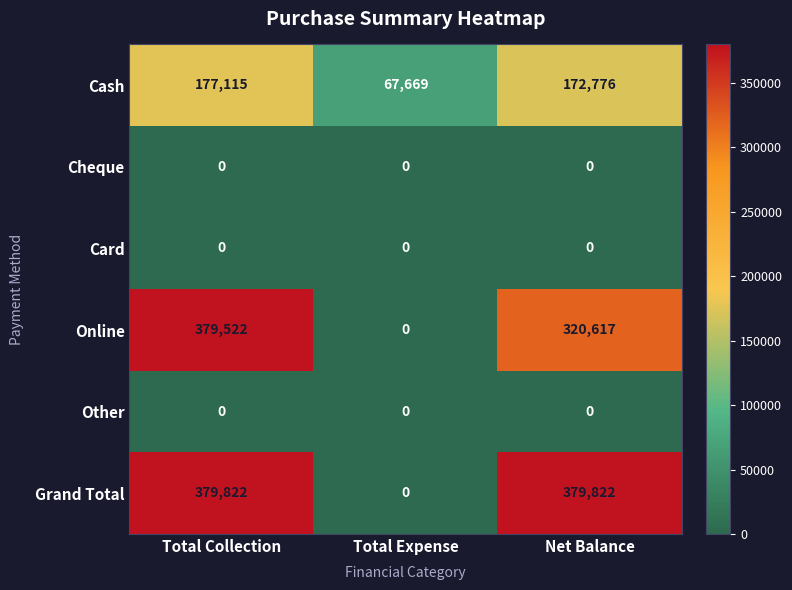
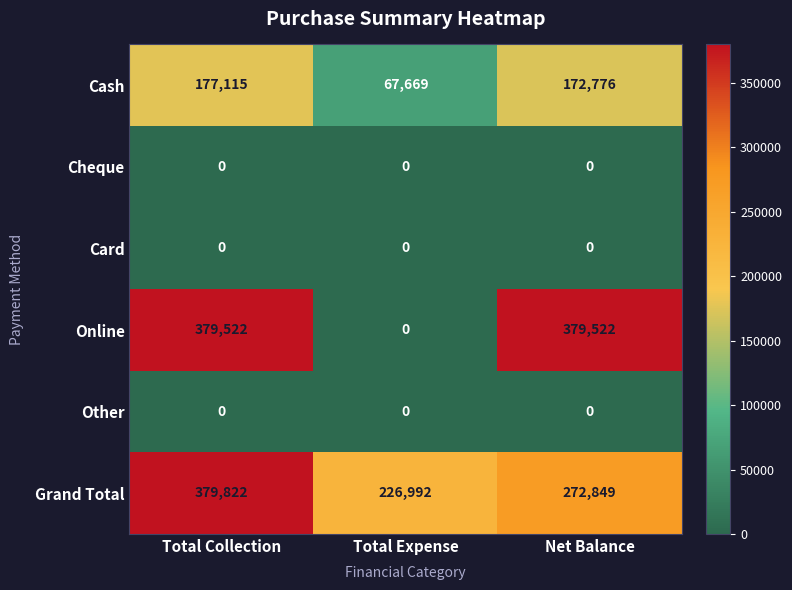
  {
    "Cash": {
      "Total Collection": "177,115",
      "Total Expense": "67,669",
      "Net Balance": "172,776"
    },
    "Cheque": {
      "Total Collection": "0",
      "Total Expense": "0",
      "Net Balance": "0"
    },
    "Card": {
      "Total Collection": "0",
      "Total Expense": "0",
      "Net Balance": "0"
    },
    "Online": {
      "Total Collection": "379,522",
      "Total Expense": "0",
-     "Net Balance": "320,617"
+     "Net Balance": "379,522"
    },
    "Other": {
      "Total Collection": "0",
      "Total Expense": "0",
      "Net Balance": "0"
    },
    "Grand Total": {
      "Total Collection": "379,822",
-     "Total Expense": "0",
-     "Net Balance": "379,822"
+     "Total Expense": "226,992",
+     "Net Balance": "272,849"
    }
  }
